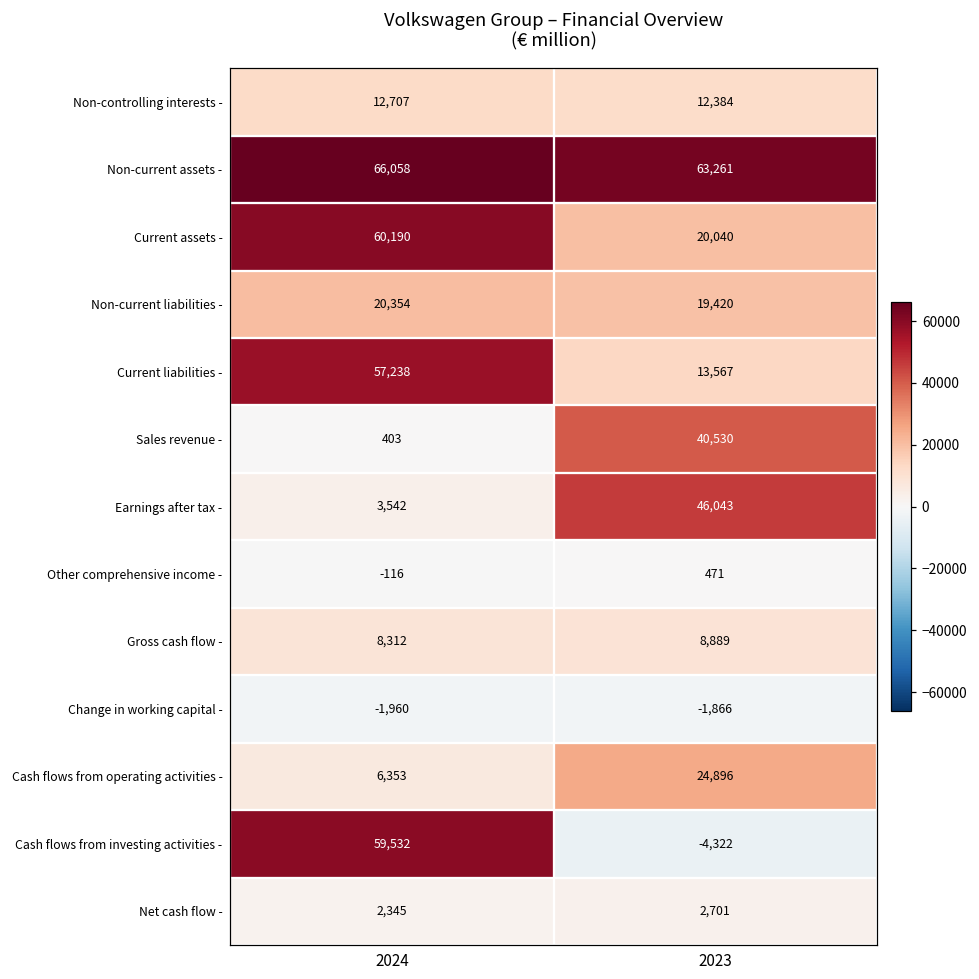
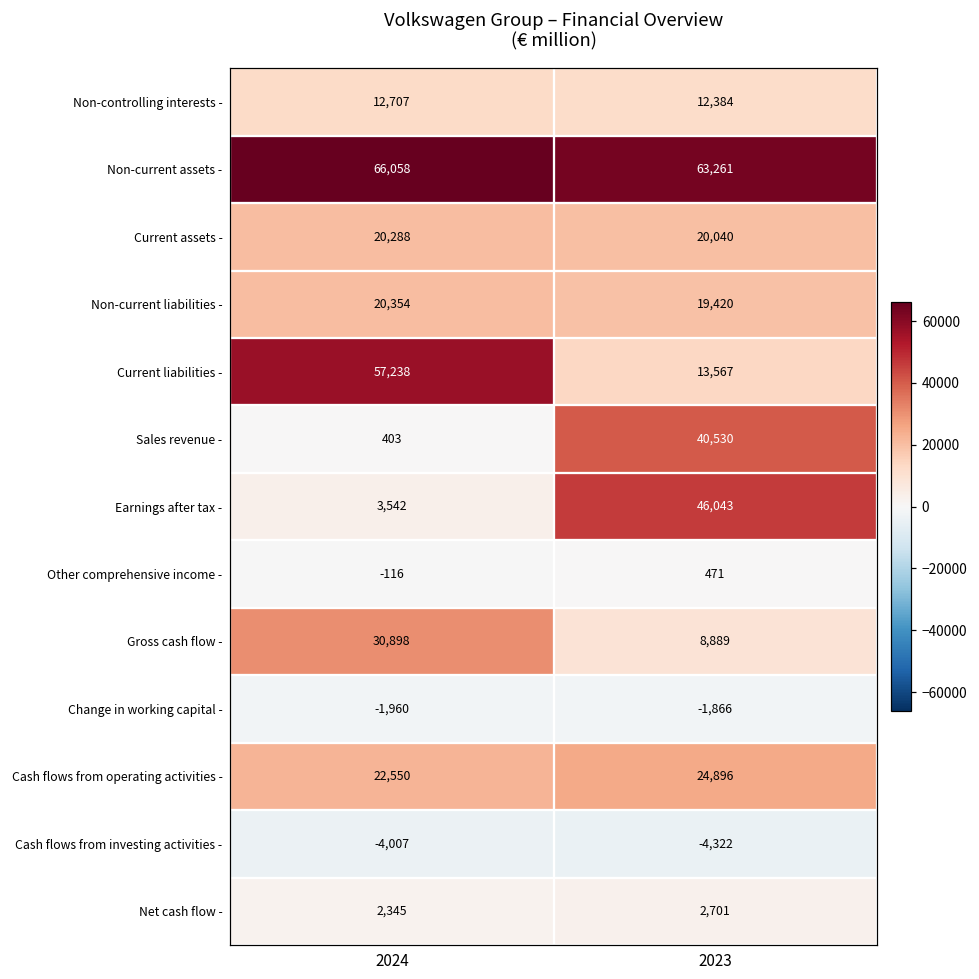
  {
    "Non-controlling interests -": {
      "2024": "12,707",
      "2023": "12,384"
    },
    "Non-current assets -": {
      "2024": "66,058",
      "2023": "63,261"
    },
    "Current assets -": {
-     "2024": "60,190",
+     "2024": "20,288",
      "2023": "20,040"
    },
    "Non-current liabilities -": {
      "2024": "20,354",
      "2023": "19,420"
    },
    "Current liabilities -": {
      "2024": "57,238",
      "2023": "13,567"
    },
    "Sales revenue -": {
      "2024": "403",
      "2023": "40,530"
    },
    "Earnings after tax -": {
      "2024": "3,542",
      "2023": "46,043"
    },
    "Other comprehensive income -": {
      "2024": "-116",
      "2023": "471"
    },
    "Gross cash flow -": {
-     "2024": "8,312",
+     "2024": "30,898",
      "2023": "8,889"
    },
    "Change in working capital -": {
      "2024": "-1,960",
      "2023": "-1,866"
    },
    "Cash flows from operating activities -": {
-     "2024": "6,353",
+     "2024": "22,550",
      "2023": "24,896"
    },
    "Cash flows from investing activities -": {
-     "2024": "59,532",
+     "2024": "-4,007",
      "2023": "-4,322"
    },
    "Net cash flow -": {
      "2024": "2,345",
      "2023": "2,701"
    }
  }
